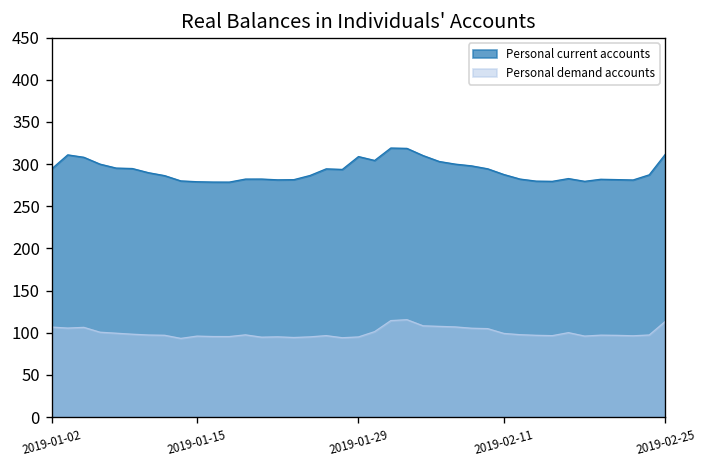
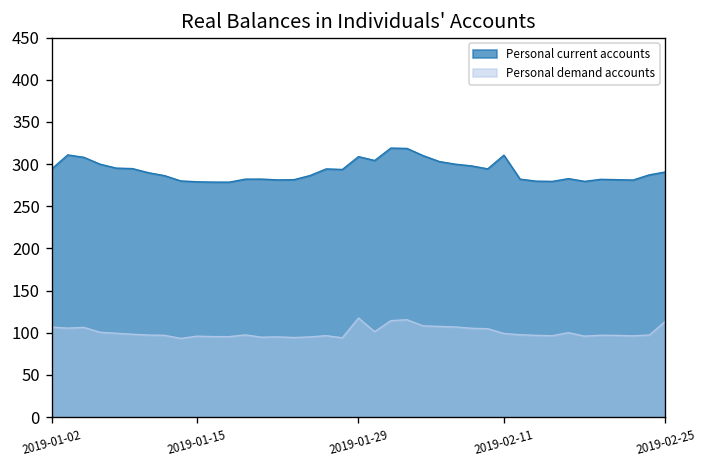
  {
    "Personal current accounts": {
      "2019-01-02": 290,
      "2019-01-15": 280,
      "2019-01-29": 310,
-     "2019-02-11": 290,
-     "2019-02-25": 310
+     "2019-02-11": 310,
+     "2019-02-25": 290
    },
    "Personal demand accounts": {
      "2019-01-02": 110,
      "2019-01-15": 100,
-     "2019-01-29": 100,
+     "2019-01-29": 120,
      "2019-02-11": 100,
      "2019-02-25": 110
    }
  }
